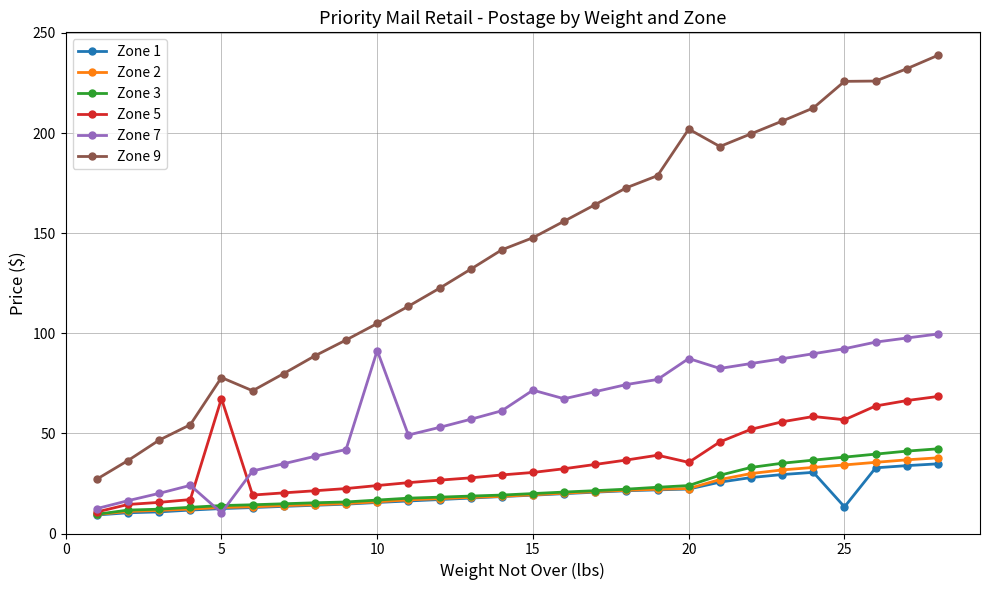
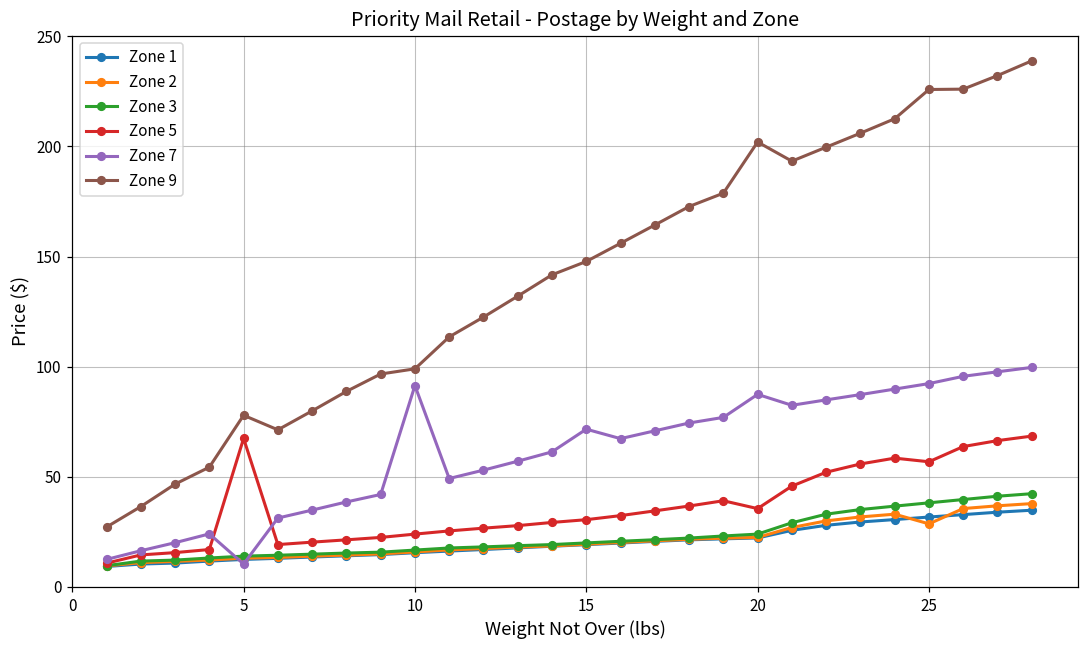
  {
    "Zone 1": {
-     "25": 13
+     "25": 32
    },
    "Zone 2": {
-     "25": 34
+     "25": 29
    },
    "Zone 3": {
      "20": 24,
      "25": 38
    },
    "Zone 5": {
      "5": 67,
      "10": 24,
      "15": 31,
      "20": 36,
      "25": 57
    },
    "Zone 7": {
      "5": 10,
      "10": 91,
      "15": 72,
      "20": 87,
      "25": 92
    },
    "Zone 9": {
      "5": 78,
-     "10": 105,
+     "10": 99,
      "15": 148,
      "20": 202,
      "25": 226
    }
  }
